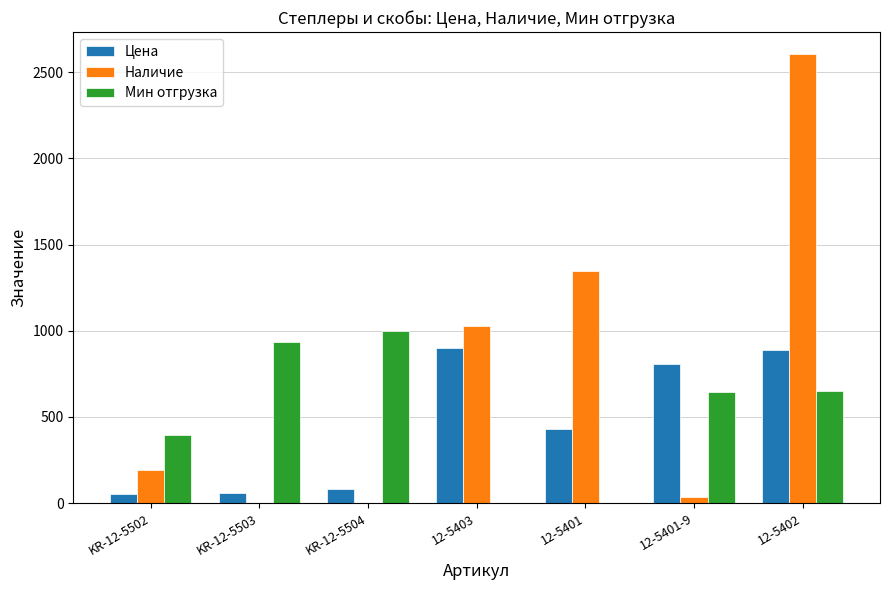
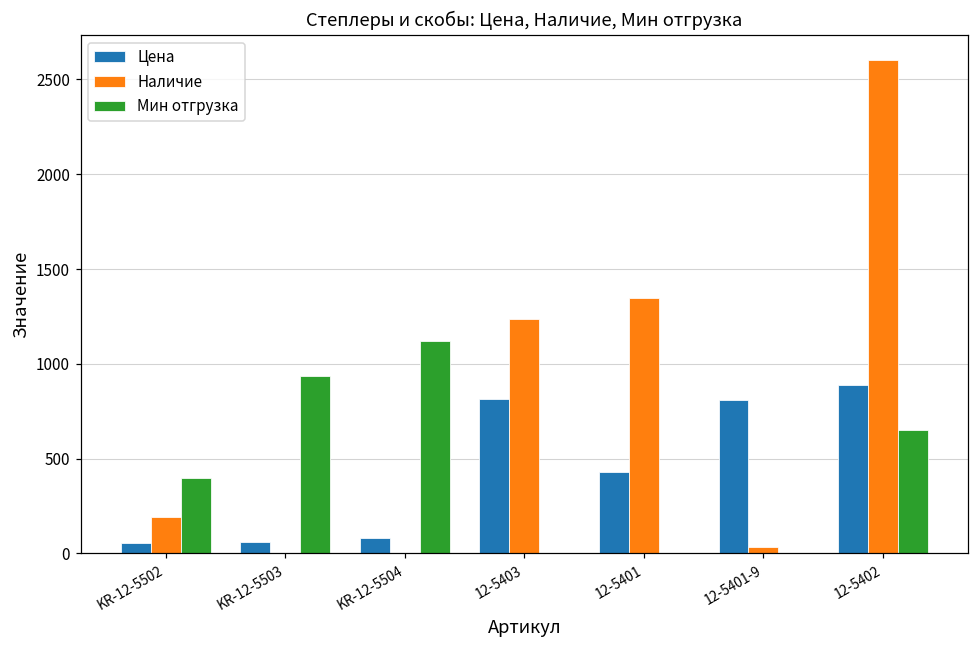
  {
    "Цена": {
      "KR-12-5502": 50,
      "KR-12-5503": 60,
      "KR-12-5504": 80,
-     "12-5403": 900,
+     "12-5403": 820,
      "12-5401": 430,
      "12-5401-9": 810,
      "12-5402": 890
    },
    "Наличие": {
      "KR-12-5502": 190,
      "KR-12-5503": 0,
      "KR-12-5504": 0,
-     "12-5403": 1030,
+     "12-5403": 1230,
      "12-5401": 1350,
      "12-5401-9": 40,
      "12-5402": 2600
    },
    "Мин отгрузка": {
      "KR-12-5502": 400,
      "KR-12-5503": 940,
-     "KR-12-5504": 1000,
-     "12-5401-9": 640,
+     "KR-12-5504": 1120,
+     "12-5401-9": 0,
      "12-5402": 650
    }
  }
